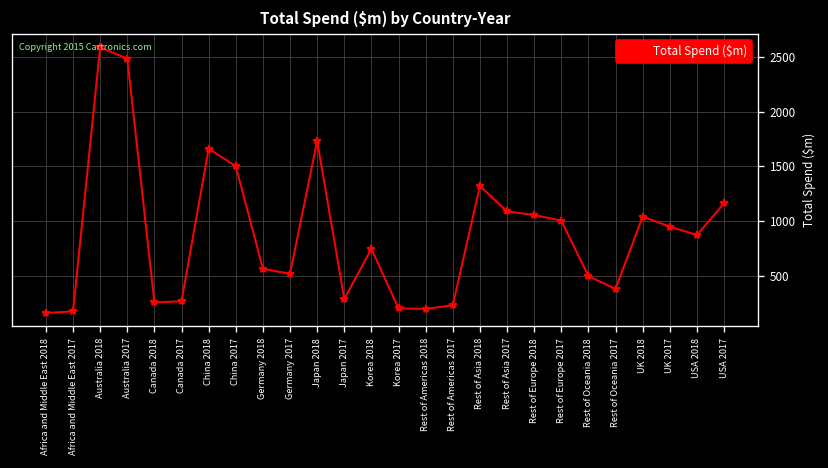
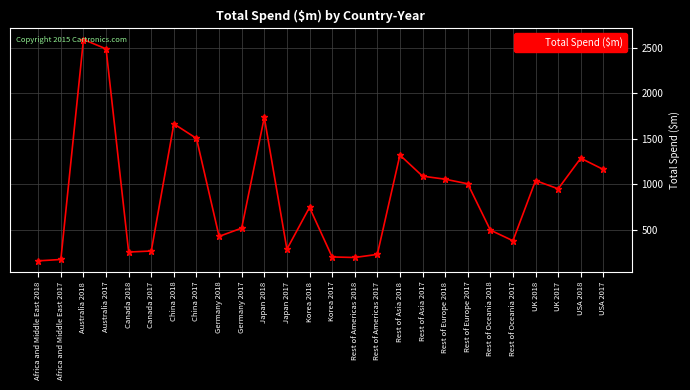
  {
    "Africa and Middle East 2018": 200,
    "Africa and Middle East 2017": 200,
    "Australia 2017": 2500,
    "Canada 2018": 300,
    "Canada 2017": 300,
    "China 2018": 1700,
    "China 2017": 1500,
-   "Germany 2018": 600,
+   "Germany 2018": 400,
    "Germany 2017": 500,
    "Japan 2018": 1700,
    "Japan 2017": 300,
    "Korea 2018": 700,
    "Korea 2017": 200,
    "Rest of Americas 2018": 200,
    "Rest of Americas 2017": 200,
    "Rest of Asia 2018": 1300,
    "Rest of Asia 2017": 1100,
    "Rest of Europe 2018": 1100,
    "Rest of Europe 2017": 1000,
    "Rest of Oceania 2018": 500,
    "Rest of Oceania 2017": 400,
    "UK 2018": 1000,
    "UK 2017": 900,
-   "USA 2018": 900,
+   "USA 2018": 1300,
    "USA 2017": 1200
  }
